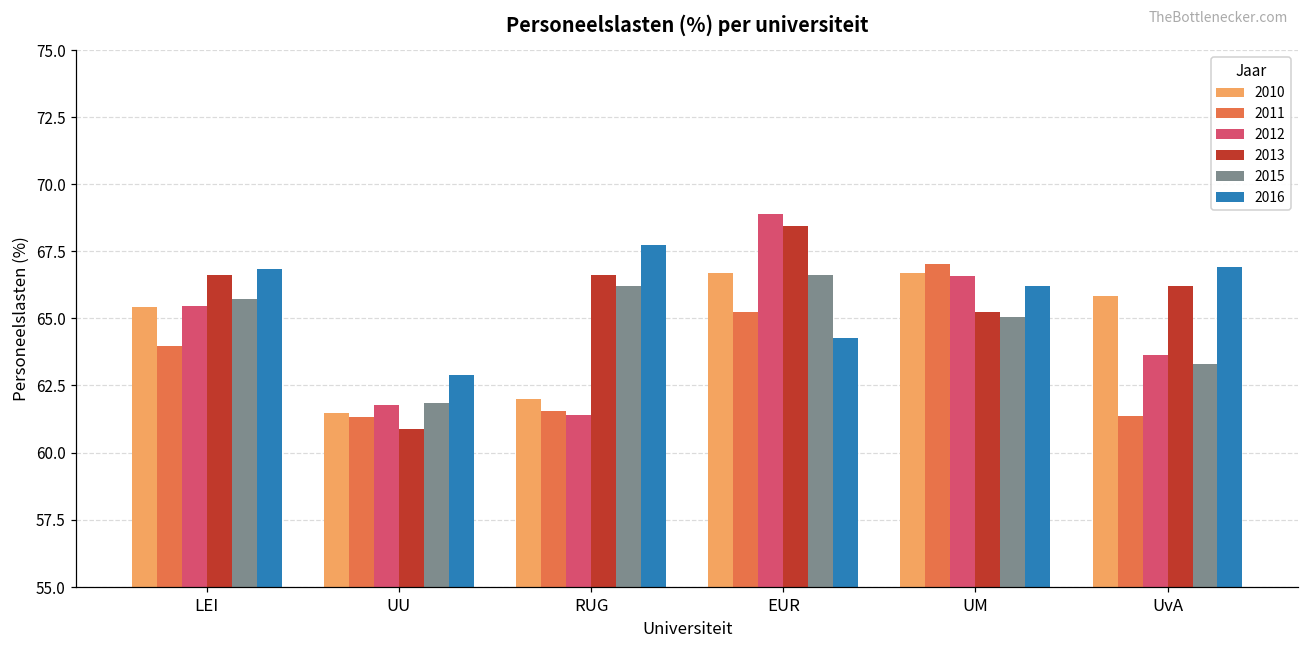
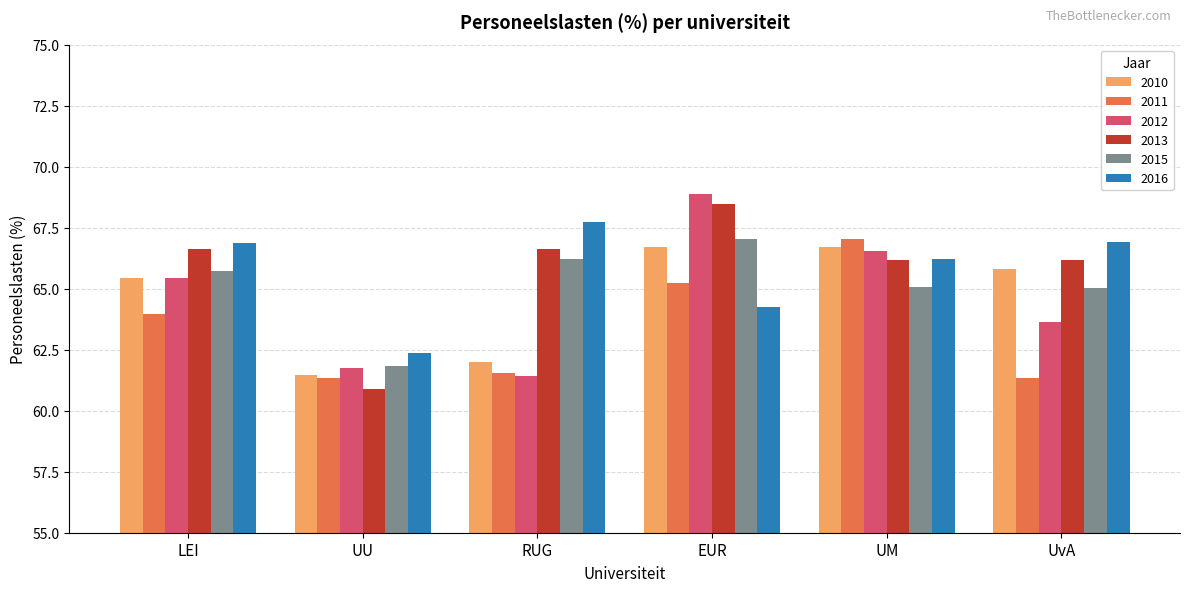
  {
    "2013": {
      "LEI": 66.6,
      "UU": 60.9,
      "RUG": 66.6,
      "EUR": 68.5,
-     "UM": 65.2,
+     "UM": 66.2,
      "UvA": 66.2
    },
    "2015": {
      "LEI": 65.7,
      "UU": 61.8,
      "RUG": 66.2,
-     "EUR": 66.6,
+     "EUR": 67.0,
      "UM": 65.1,
-     "UvA": 63.3
+     "UvA": 65.0
    },
    "2016": {
      "LEI": 66.9,
-     "UU": 62.9,
+     "UU": 62.4,
      "RUG": 67.7,
      "EUR": 64.3,
      "UM": 66.2,
      "UvA": 66.9
    }
  }
